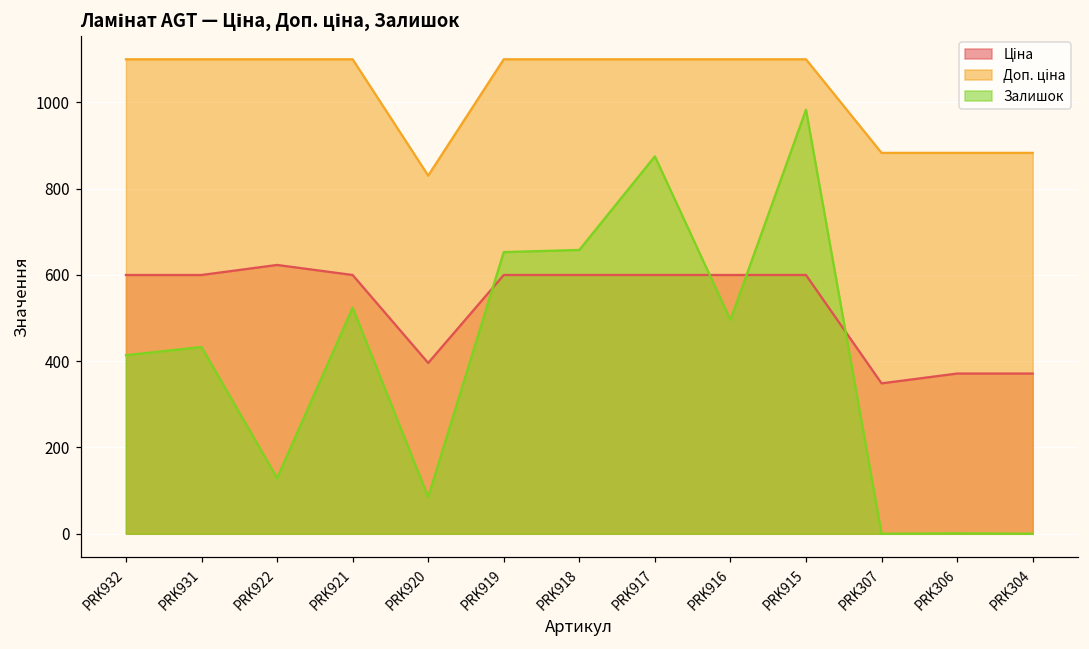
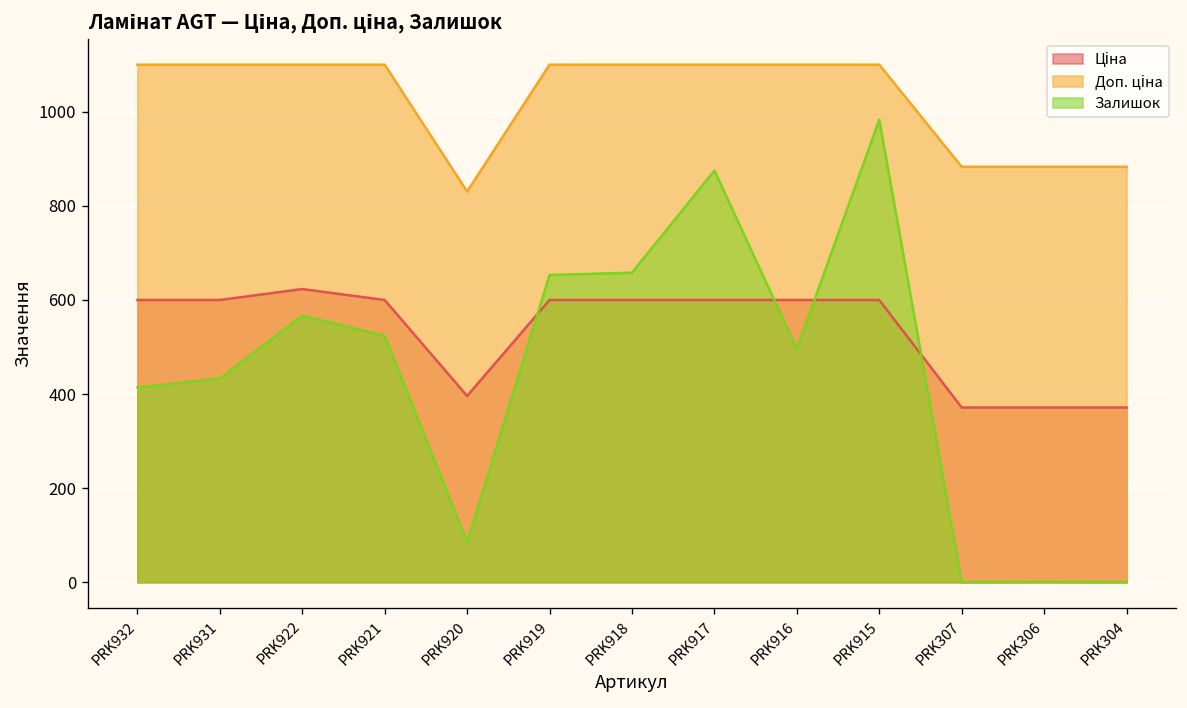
  {
    "Ціна": {
      "PRK932": 600,
      "PRK931": 600,
      "PRK922": 620,
      "PRK921": 600,
      "PRK920": 400,
      "PRK919": 600,
      "PRK918": 600,
      "PRK917": 600,
      "PRK916": 600,
      "PRK915": 600,
-     "PRK307": 350,
+     "PRK307": 370,
      "PRK306": 370,
      "PRK304": 370
    },
    "Доп. ціна": {
      "PRK932": 1100,
      "PRK931": 1100,
      "PRK922": 1100,
      "PRK921": 1100,
      "PRK920": 830,
      "PRK919": 1100,
      "PRK918": 1100,
      "PRK917": 1100,
      "PRK916": 1100,
      "PRK915": 1100,
      "PRK307": 880,
      "PRK306": 880,
      "PRK304": 880
    },
    "Залишок": {
      "PRK932": 410,
      "PRK931": 430,
-     "PRK922": 130,
+     "PRK922": 570,
      "PRK921": 520,
      "PRK920": 90,
      "PRK919": 650,
      "PRK918": 660,
      "PRK917": 880,
      "PRK916": 500,
      "PRK915": 980,
      "PRK307": 0,
      "PRK306": 0,
      "PRK304": 0
    }
  }
